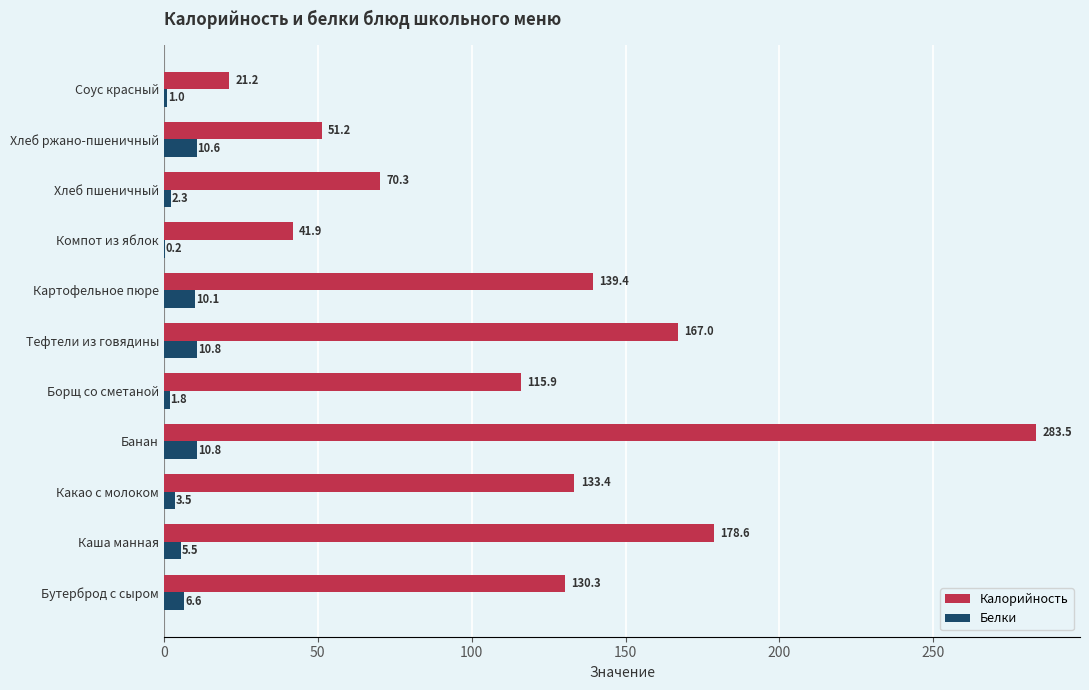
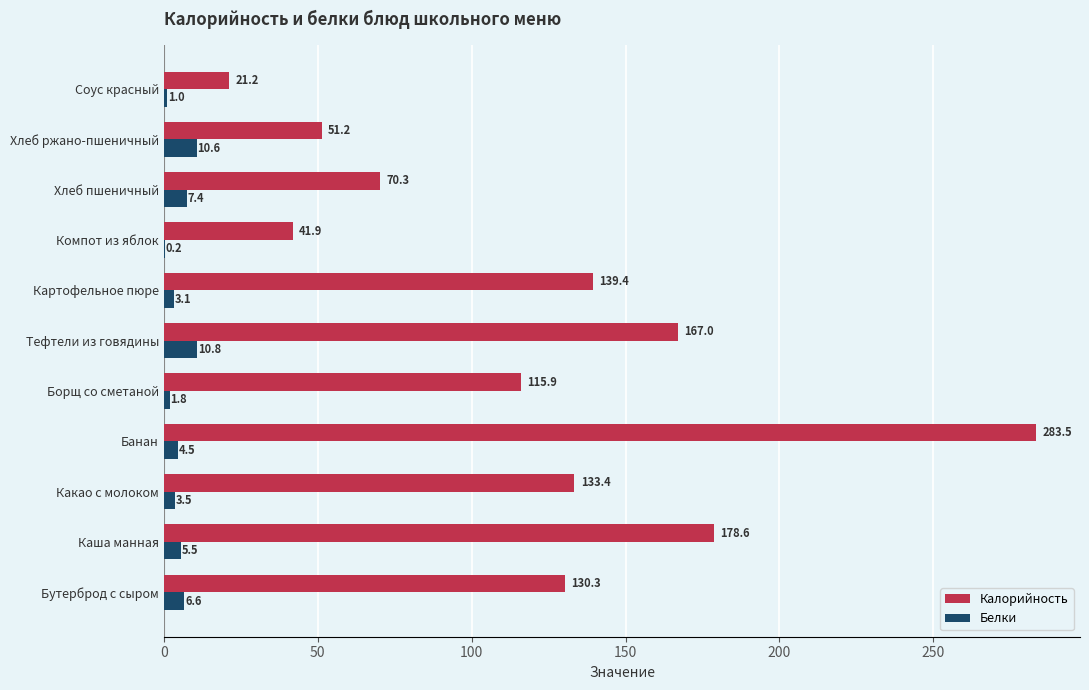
  {
    "Калорийность": {
      "Соус красный": 21.2,
      "Хлеб ржано-пшеничный": 51.2,
      "Хлеб пшеничный": 70.3,
      "Компот из яблок": 41.9,
      "Картофельное пюре": 139.4,
      "Тефтели из говядины": 167.0,
      "Борщ со сметаной": 115.9,
      "Банан": 283.5,
      "Какао с молоком": 133.4,
      "Каша манная": 178.6,
      "Бутерброд с сыром": 130.3
    },
    "Белки": {
      "Соус красный": 1.0,
      "Хлеб ржано-пшеничный": 10.6,
-     "Хлеб пшеничный": 2.3,
+     "Хлеб пшеничный": 7.4,
      "Компот из яблок": 0.2,
-     "Картофельное пюре": 10.1,
+     "Картофельное пюре": 3.1,
      "Тефтели из говядины": 10.8,
      "Борщ со сметаной": 1.8,
-     "Банан": 10.8,
+     "Банан": 4.5,
      "Какао с молоком": 3.5,
      "Каша манная": 5.5,
      "Бутерброд с сыром": 6.6
    }
  }
